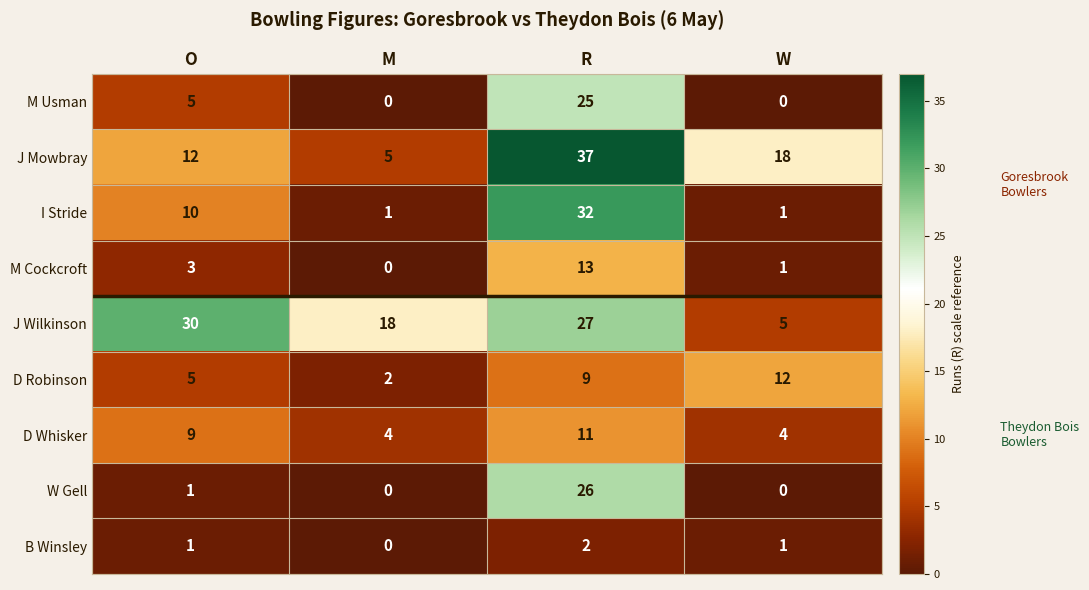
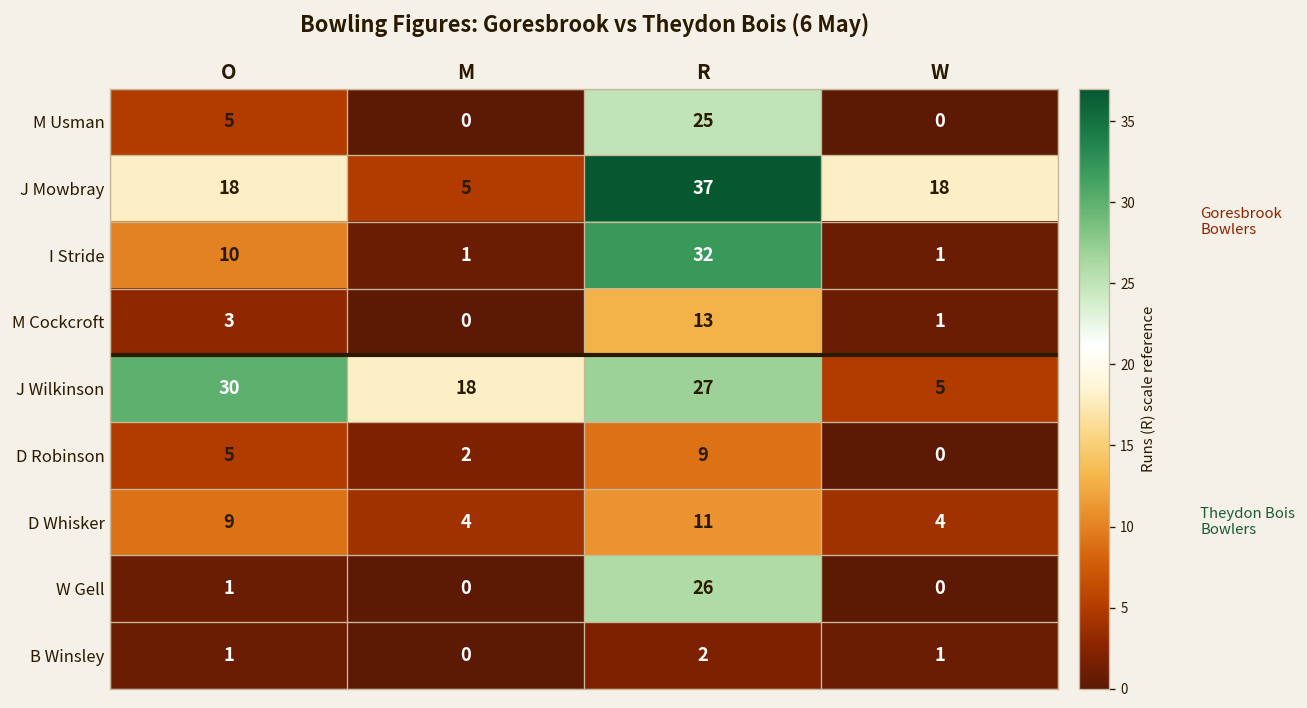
  {
    "M Usman": {
      "O": 5,
      "M": 0,
      "R": 25,
      "W": 0
    },
    "J Mowbray": {
-     "O": 12,
+     "O": 18,
      "M": 5,
      "R": 37,
      "W": 18
    },
    "I Stride": {
      "O": 10,
      "M": 1,
      "R": 32,
      "W": 1
    },
    "M Cockcroft": {
      "O": 3,
      "M": 0,
      "R": 13,
      "W": 1
    },
    "J Wilkinson": {
      "O": 30,
      "M": 18,
      "R": 27,
      "W": 5
    },
    "D Robinson": {
      "O": 5,
      "M": 2,
      "R": 9,
-     "W": 12
+     "W": 0
    },
    "D Whisker": {
      "O": 9,
      "M": 4,
      "R": 11,
      "W": 4
    },
    "W Gell": {
      "O": 1,
      "M": 0,
      "R": 26,
      "W": 0
    },
    "B Winsley": {
      "O": 1,
      "M": 0,
      "R": 2,
      "W": 1
    }
  }
